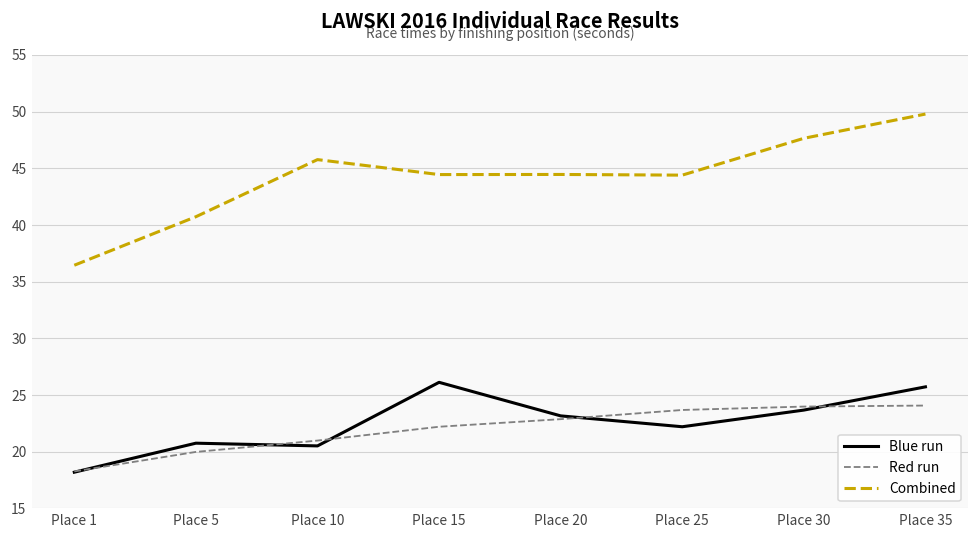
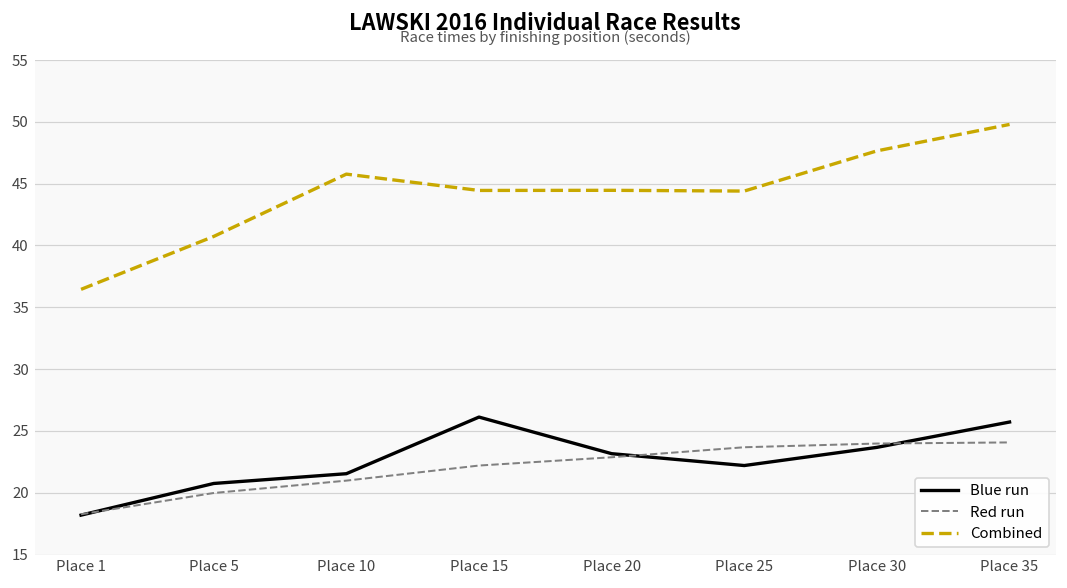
  {
    "Blue run": {
      "Place 5": 20.8,
-     "Place 10": 20.5,
+     "Place 10": 21.5,
      "Place 15": 26.1,
      "Place 20": 23.2,
      "Place 25": 22.2,
      "Place 30": 23.7,
      "Place 35": 25.7
    },
    "Red run": {
      "Place 5": 20.0,
      "Place 10": 21.0,
      "Place 15": 22.2,
      "Place 20": 22.9,
      "Place 25": 23.7,
      "Place 30": 24.0,
      "Place 35": 24.1
    },
    "Combined": {
      "Place 1": 36.5,
      "Place 5": 40.7,
      "Place 10": 45.8,
      "Place 15": 44.5,
      "Place 20": 44.5,
      "Place 25": 44.4,
      "Place 30": 47.7,
      "Place 35": 49.8
    }
  }
